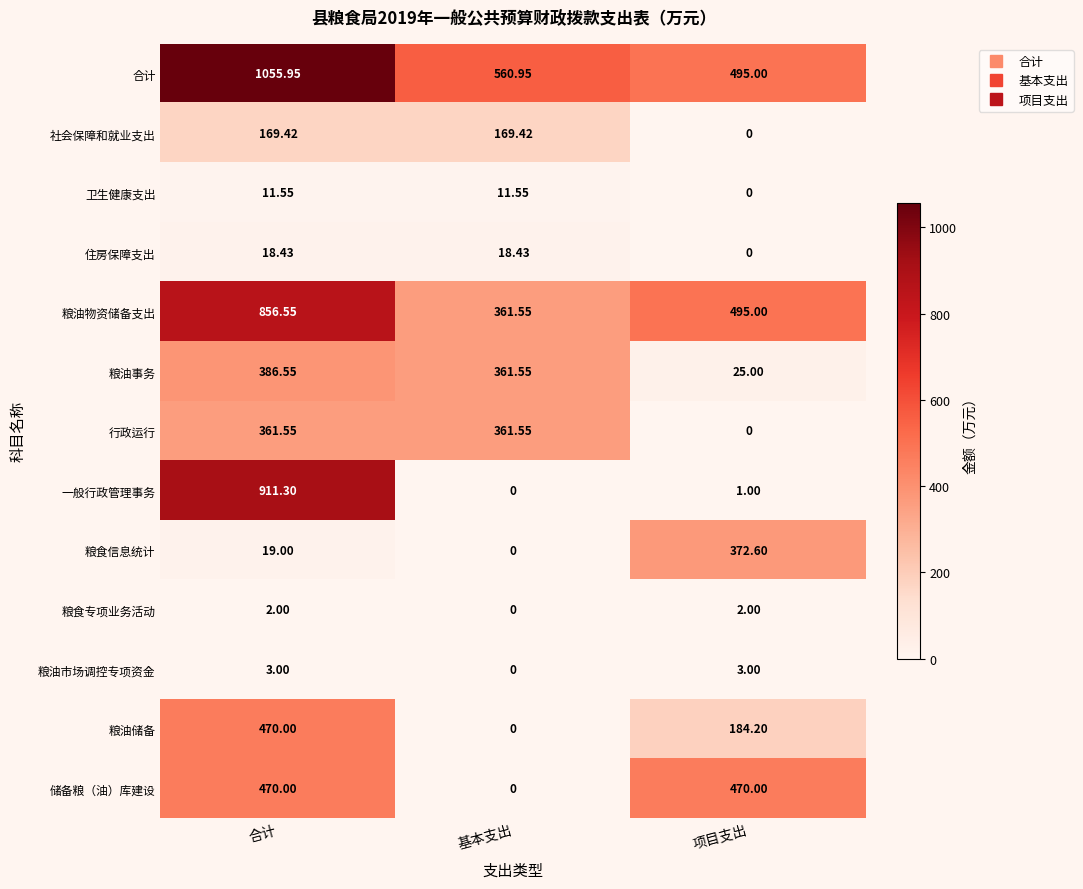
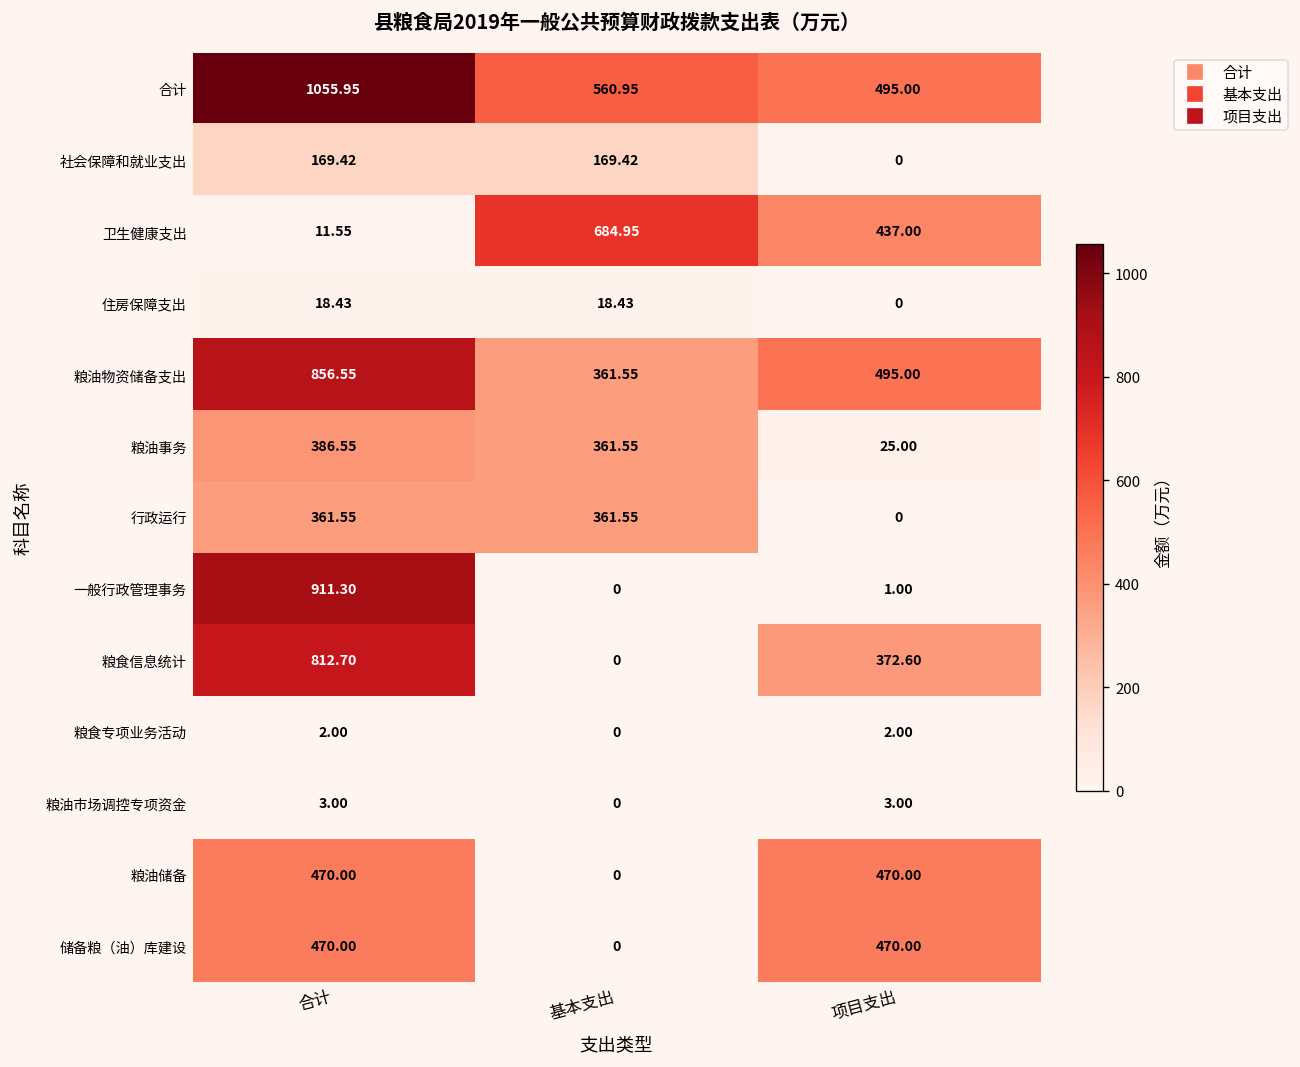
  {
    "合计": {
      "合计": 1055.95,
      "基本支出": 560.95,
      "项目支出": 495.00
    },
    "社会保障和就业支出": {
      "合计": 169.42,
      "基本支出": 169.42,
      "项目支出": 0
    },
    "卫生健康支出": {
      "合计": 11.55,
-     "基本支出": 11.55,
-     "项目支出": 0
+     "基本支出": 684.95,
+     "项目支出": 437.00
    },
    "住房保障支出": {
      "合计": 18.43,
      "基本支出": 18.43,
      "项目支出": 0
    },
    "粮油物资储备支出": {
      "合计": 856.55,
      "基本支出": 361.55,
      "项目支出": 495.00
    },
    "粮油事务": {
      "合计": 386.55,
      "基本支出": 361.55,
      "项目支出": 25.00
    },
    "行政运行": {
      "合计": 361.55,
      "基本支出": 361.55,
      "项目支出": 0
    },
    "一般行政管理事务": {
      "合计": 911.30,
      "基本支出": 0,
      "项目支出": 1.00
    },
    "粮食信息统计": {
-     "合计": 19.00,
+     "合计": 812.70,
      "基本支出": 0,
      "项目支出": 372.60
    },
    "粮食专项业务活动": {
      "合计": 2.00,
      "基本支出": 0,
      "项目支出": 2.00
    },
    "粮油市场调控专项资金": {
      "合计": 3.00,
      "基本支出": 0,
      "项目支出": 3.00
    },
    "粮油储备": {
      "合计": 470.00,
      "基本支出": 0,
-     "项目支出": 184.20
+     "项目支出": 470.00
    },
    "储备粮（油）库建设": {
      "合计": 470.00,
      "基本支出": 0,
      "项目支出": 470.00
    }
  }
